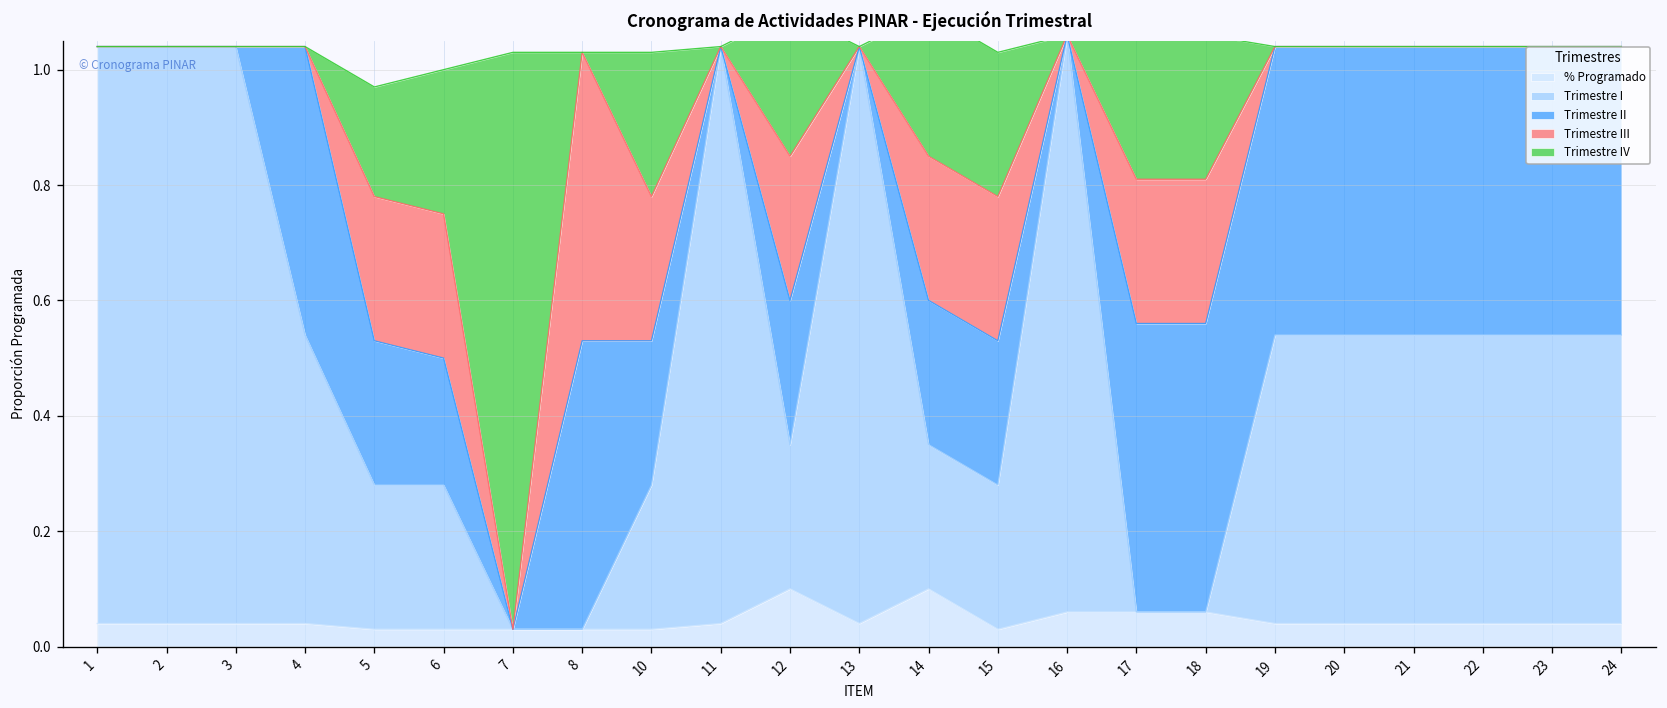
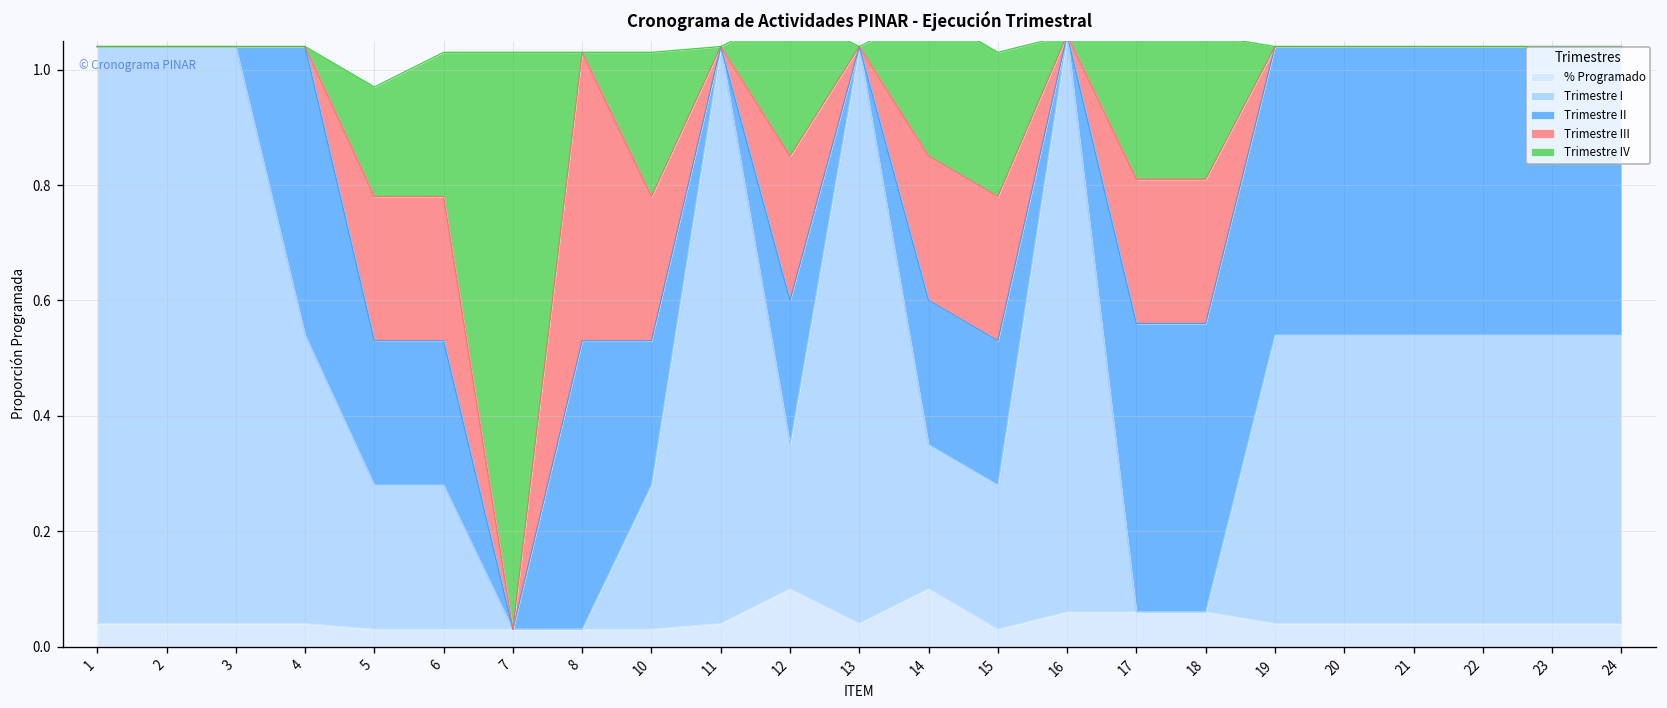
  {
    "Trimestre II": {
      "5": 0.25,
-     "6": 0.22,
+     "6": 0.25,
      "8": 0.50,
      "10": 0.25,
      "12": 0.25,
      "14": 0.25,
      "15": 0.25,
      "17": 0.50,
      "18": 0.50
    },
    "Trimestre III": {
      "5": 0.25,
      "6": 0.25,
      "10": 0.25,
      "12": 0.25,
      "14": 0.25,
      "15": 0.25,
      "17": 0.25,
      "18": 0.25
    },
    "Trimestre IV": {
      "5": 0.19,
      "6": 0.25,
      "7": 1.00,
      "10": 0.25,
      "15": 0.25
    }
  }
